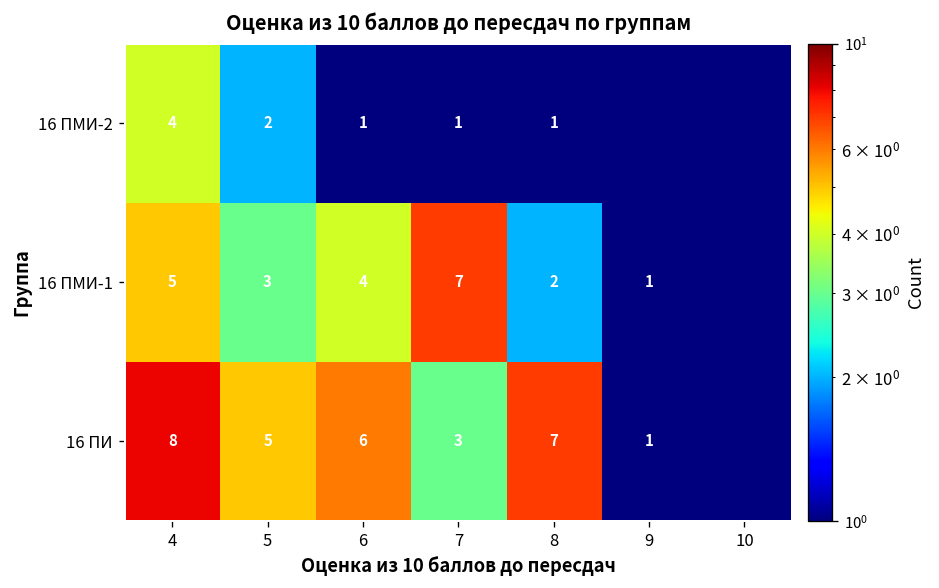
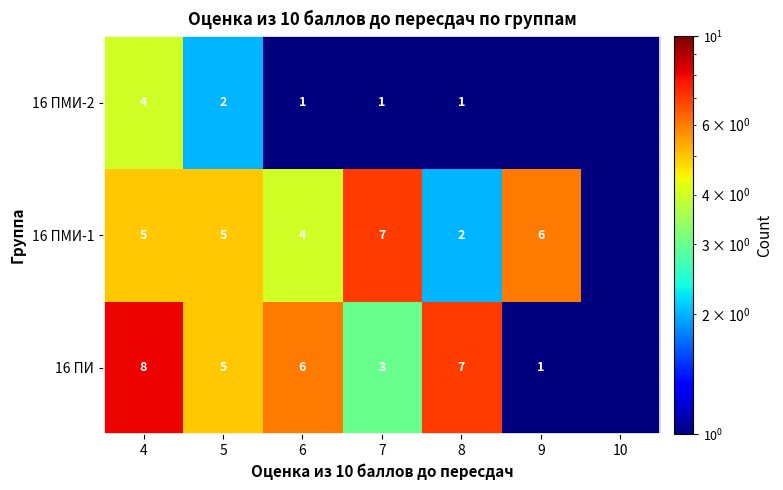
  {
    "16 ПМИ-2": {
      "4": 4,
      "5": 2,
      "6": 1,
      "7": 1,
      "8": 1
    },
    "16 ПМИ-1": {
      "4": 5,
-     "5": 3,
+     "5": 5,
      "6": 4,
      "7": 7,
      "8": 2,
-     "9": 1
+     "9": 6
    },
    "16 ПИ": {
      "4": 8,
      "5": 5,
      "6": 6,
      "7": 3,
      "8": 7,
      "9": 1
    }
  }
